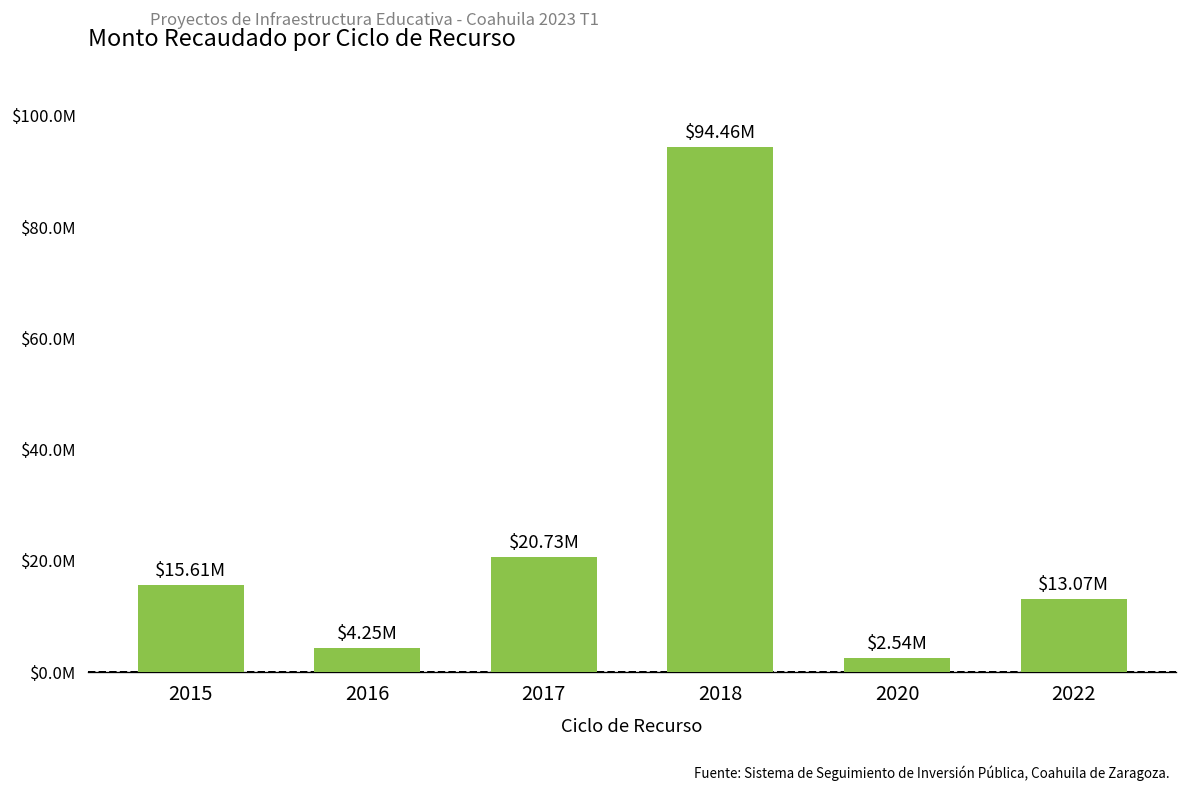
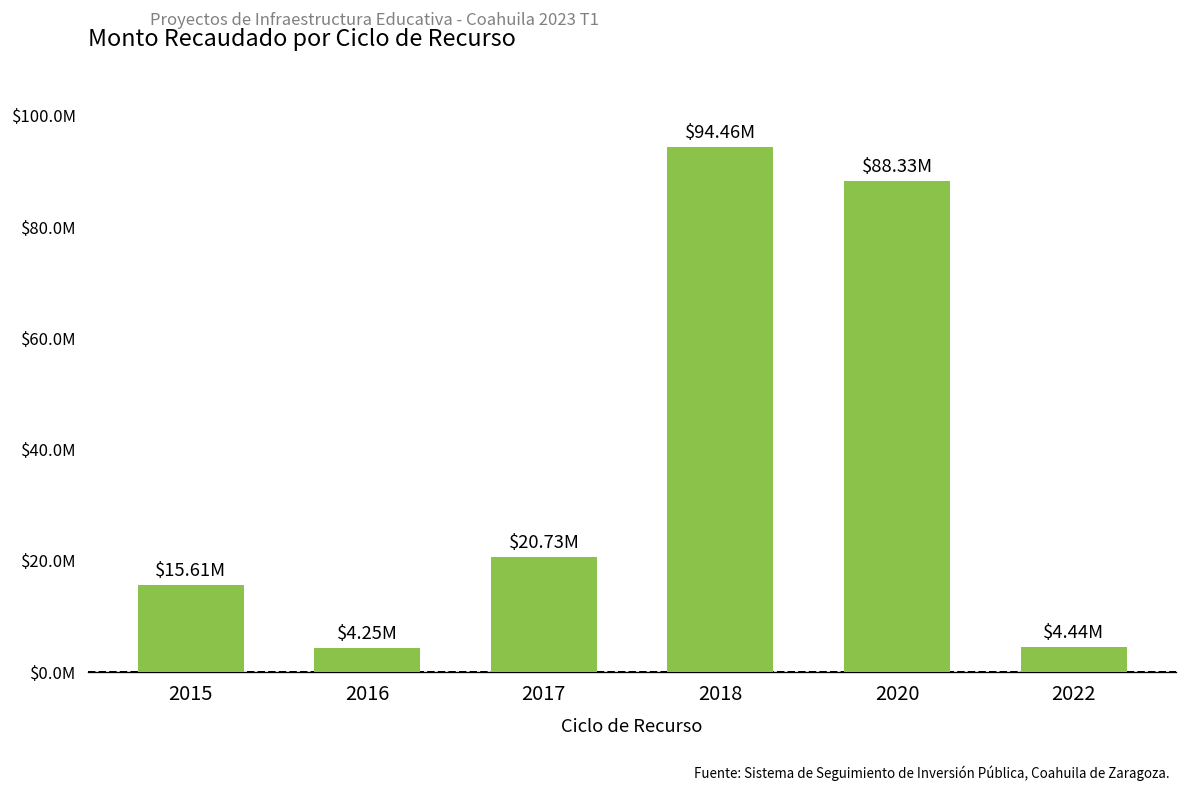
  {
    "2015": "$15.61M",
    "2016": "$4.25M",
    "2017": "$20.73M",
    "2018": "$94.46M",
-   "2020": "$2.54M",
-   "2022": "$13.07M"
+   "2020": "$88.33M",
+   "2022": "$4.44M"
  }
